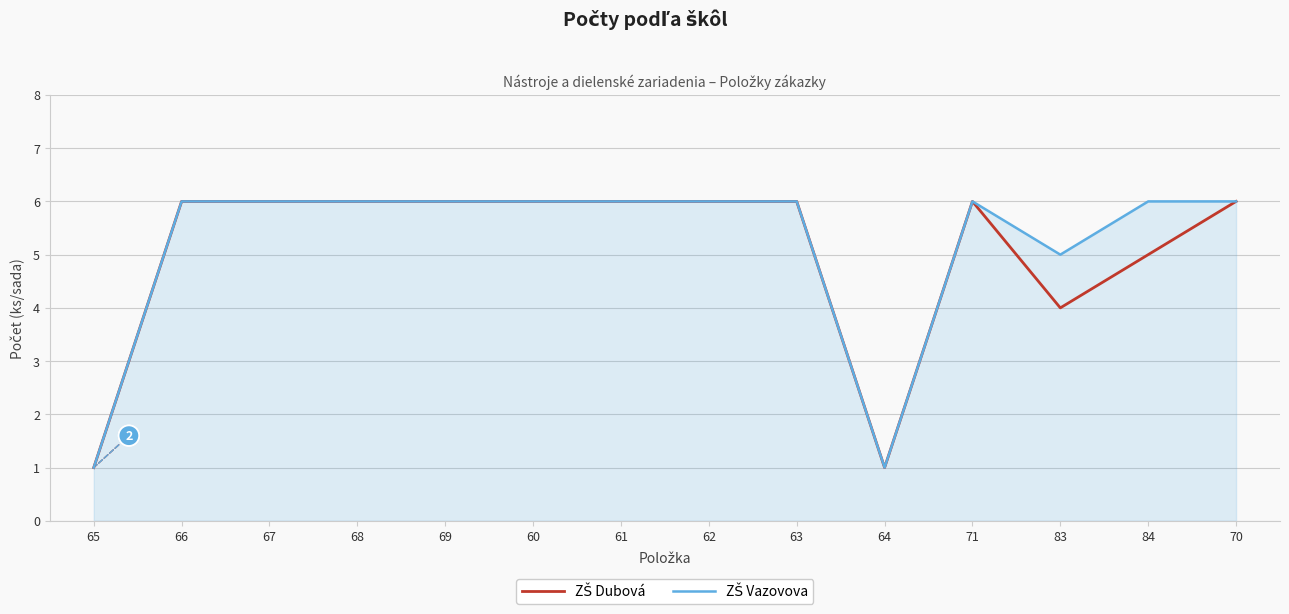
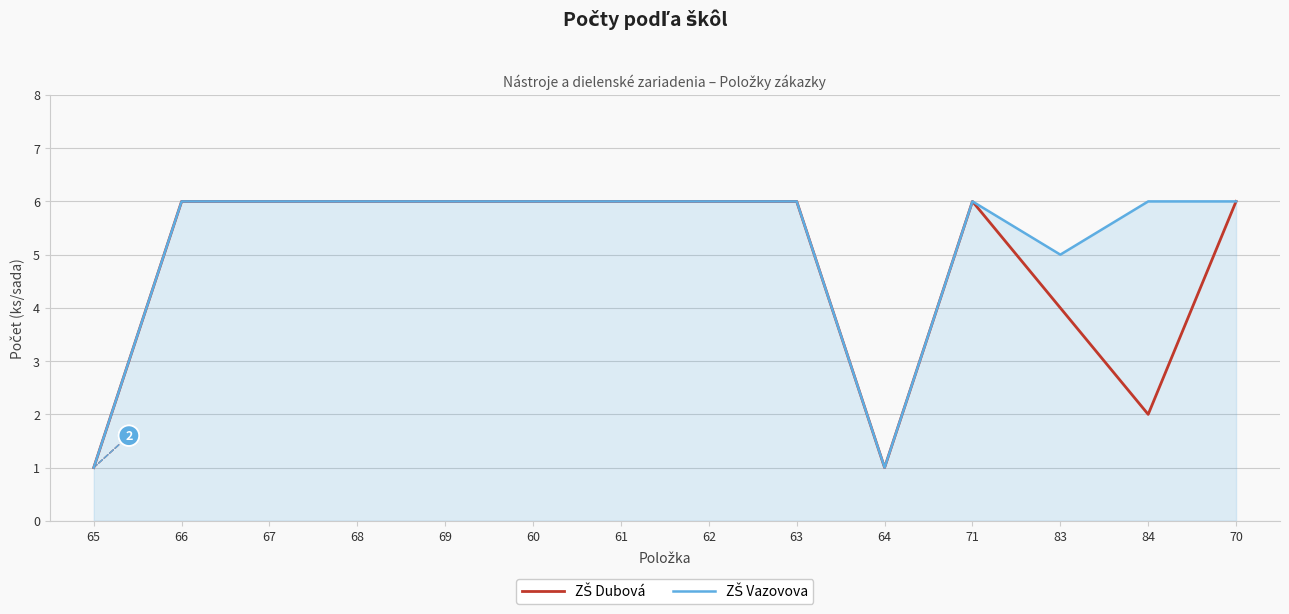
  {
    "ZŠ Dubová": {
      "83": 4,
-     "84": 5
+     "84": 2
    },
    "ZŠ Vazovova": {
      "83": 5,
      "84": 6
    }
  }
